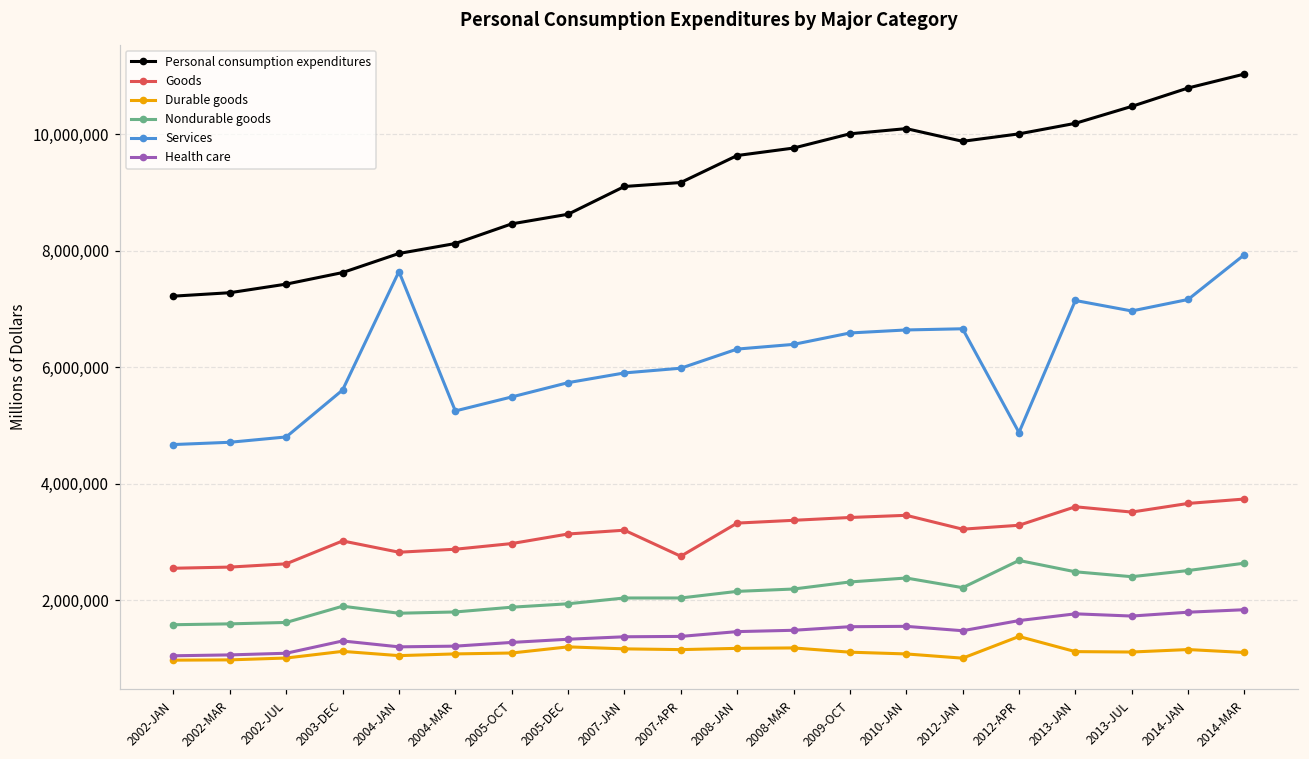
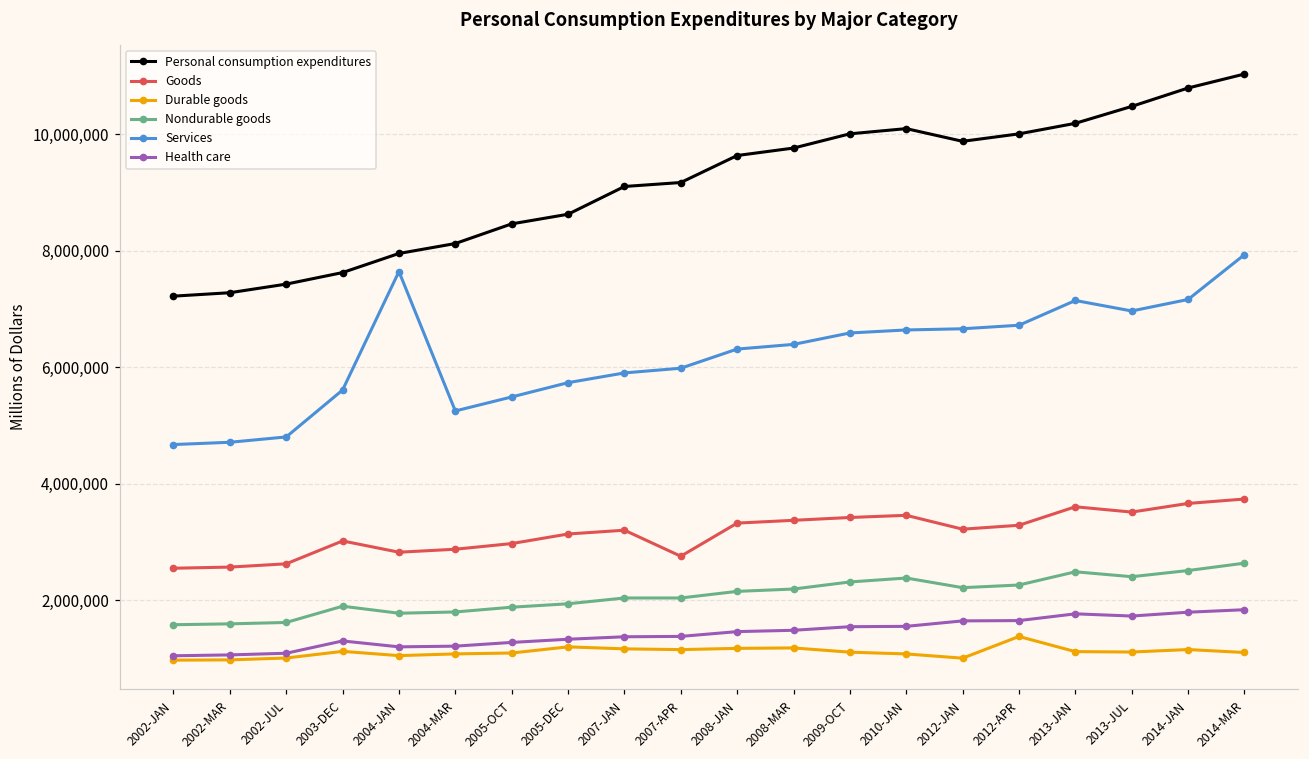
  {
    "Personal consumption expenditures": {
      "2002-JAN": "7,200,000",
      "2002-MAR": "7,300,000",
      "2002-JUL": "7,400,000",
      "2003-DEC": "7,600,000",
      "2004-JAN": "8,000,000",
      "2004-MAR": "8,100,000",
      "2005-OCT": "8,500,000",
      "2005-DEC": "8,600,000",
      "2007-JAN": "9,100,000",
      "2007-APR": "9,200,000",
      "2008-JAN": "9,600,000",
      "2008-MAR": "9,800,000",
      "2009-OCT": "10,000,000",
      "2010-JAN": "10,100,000",
      "2012-JAN": "9,900,000",
      "2012-APR": "10,000,000",
      "2013-JAN": "10,200,000",
      "2013-JUL": "10,500,000",
      "2014-JAN": "10,800,000",
      "2014-MAR": "11,000,000"
    },
    "Goods": {
      "2002-JAN": "2,500,000",
      "2002-MAR": "2,600,000",
      "2002-JUL": "2,600,000",
      "2003-DEC": "3,000,000",
      "2004-JAN": "2,800,000",
      "2004-MAR": "2,900,000",
      "2005-OCT": "3,000,000",
      "2005-DEC": "3,100,000",
      "2007-JAN": "3,200,000",
      "2007-APR": "2,800,000",
      "2008-JAN": "3,300,000",
      "2008-MAR": "3,400,000",
      "2009-OCT": "3,400,000",
      "2010-JAN": "3,500,000",
      "2012-JAN": "3,200,000",
      "2012-APR": "3,300,000",
      "2013-JAN": "3,600,000",
      "2013-JUL": "3,500,000",
      "2014-JAN": "3,700,000",
      "2014-MAR": "3,700,000"
    },
    "Durable goods": {
      "2002-JAN": "1,000,000",
      "2002-MAR": "1,000,000",
      "2002-JUL": "1,000,000",
      "2003-DEC": "1,100,000",
      "2004-JAN": "1,000,000",
      "2004-MAR": "1,100,000",
      "2005-OCT": "1,100,000",
      "2005-DEC": "1,200,000",
      "2007-JAN": "1,200,000",
      "2007-APR": "1,200,000",
      "2008-JAN": "1,200,000",
      "2008-MAR": "1,200,000",
      "2009-OCT": "1,100,000",
      "2010-JAN": "1,100,000",
      "2012-JAN": "1,000,000",
      "2012-APR": "1,400,000",
      "2013-JAN": "1,100,000",
      "2013-JUL": "1,100,000",
      "2014-JAN": "1,200,000",
      "2014-MAR": "1,100,000"
    },
    "Nondurable goods": {
      "2002-JAN": "1,600,000",
      "2002-MAR": "1,600,000",
      "2002-JUL": "1,600,000",
      "2003-DEC": "1,900,000",
      "2004-JAN": "1,800,000",
      "2004-MAR": "1,800,000",
      "2005-OCT": "1,900,000",
      "2005-DEC": "1,900,000",
      "2007-JAN": "2,000,000",
      "2007-APR": "2,000,000",
      "2008-JAN": "2,200,000",
      "2008-MAR": "2,200,000",
      "2009-OCT": "2,300,000",
      "2010-JAN": "2,400,000",
      "2012-JAN": "2,200,000",
-     "2012-APR": "2,700,000",
+     "2012-APR": "2,300,000",
      "2013-JAN": "2,500,000",
      "2013-JUL": "2,400,000",
      "2014-JAN": "2,500,000",
      "2014-MAR": "2,600,000"
    },
    "Services": {
      "2002-JAN": "4,700,000",
      "2002-MAR": "4,700,000",
      "2002-JUL": "4,800,000",
      "2003-DEC": "5,600,000",
      "2004-JAN": "7,600,000",
      "2004-MAR": "5,200,000",
      "2005-OCT": "5,500,000",
      "2005-DEC": "5,700,000",
      "2007-JAN": "5,900,000",
      "2007-APR": "6,000,000",
      "2008-JAN": "6,300,000",
      "2008-MAR": "6,400,000",
      "2009-OCT": "6,600,000",
      "2010-JAN": "6,600,000",
      "2012-JAN": "6,700,000",
-     "2012-APR": "4,900,000",
+     "2012-APR": "6,700,000",
      "2013-JAN": "7,100,000",
      "2013-JUL": "7,000,000",
      "2014-JAN": "7,200,000",
      "2014-MAR": "7,900,000"
    },
    "Health care": {
      "2002-JAN": "1,000,000",
      "2002-MAR": "1,100,000",
      "2002-JUL": "1,100,000",
      "2003-DEC": "1,300,000",
      "2004-JAN": "1,200,000",
      "2004-MAR": "1,200,000",
      "2005-OCT": "1,300,000",
      "2005-DEC": "1,300,000",
      "2007-JAN": "1,400,000",
      "2007-APR": "1,400,000",
      "2008-JAN": "1,500,000",
      "2008-MAR": "1,500,000",
      "2009-OCT": "1,500,000",
      "2010-JAN": "1,500,000",
-     "2012-JAN": "1,500,000",
+     "2012-JAN": "1,600,000",
      "2012-APR": "1,600,000",
      "2013-JAN": "1,800,000",
      "2013-JUL": "1,700,000",
      "2014-JAN": "1,800,000",
      "2014-MAR": "1,800,000"
    }
  }
